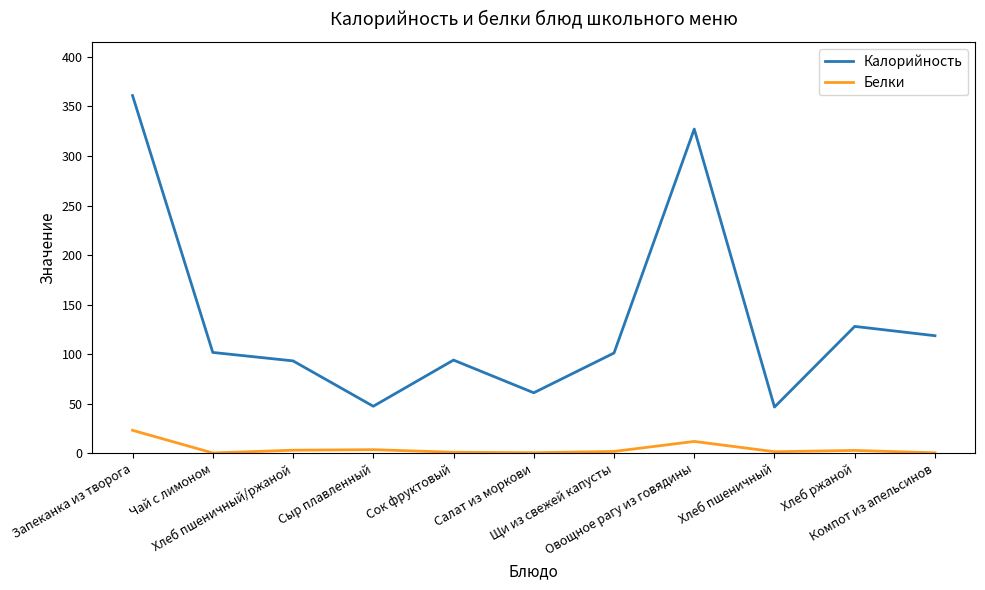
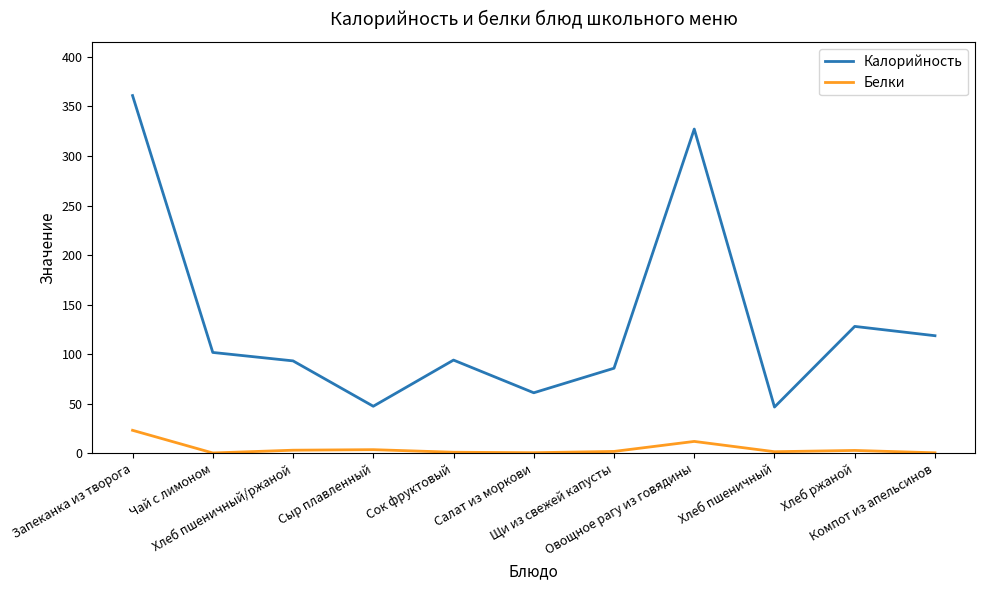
  {
    "Калорийность": {
      "Запеканка из творога": 360,
      "Чай с лимоном": 100,
      "Хлеб пшеничный/ржаной": 90,
      "Сыр плавленный": 50,
      "Сок фруктовый": 90,
      "Салат из моркови": 60,
-     "Щи из свежей капусты": 100,
+     "Щи из свежей капусты": 90,
      "Овощное рагу из говядины": 330,
      "Хлеб пшеничный": 50,
      "Хлеб ржаной": 130,
      "Компот из апельсинов": 120
    },
    "Белки": {
      "Запеканка из творога": 20,
      "Чай с лимоном": 0,
      "Хлеб пшеничный/ржаной": 0,
      "Сыр плавленный": 0,
      "Сок фруктовый": 0,
      "Салат из моркови": 0,
      "Щи из свежей капусты": 0,
      "Овощное рагу из говядины": 10,
      "Хлеб пшеничный": 0,
      "Хлеб ржаной": 0,
      "Компот из апельсинов": 0
    }
  }
